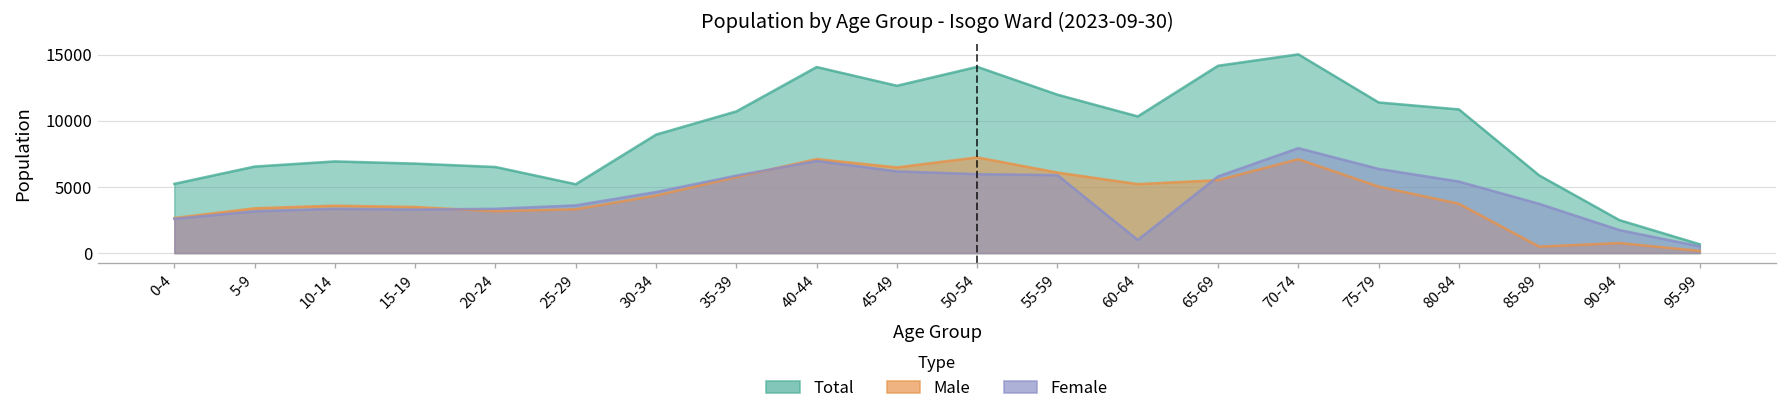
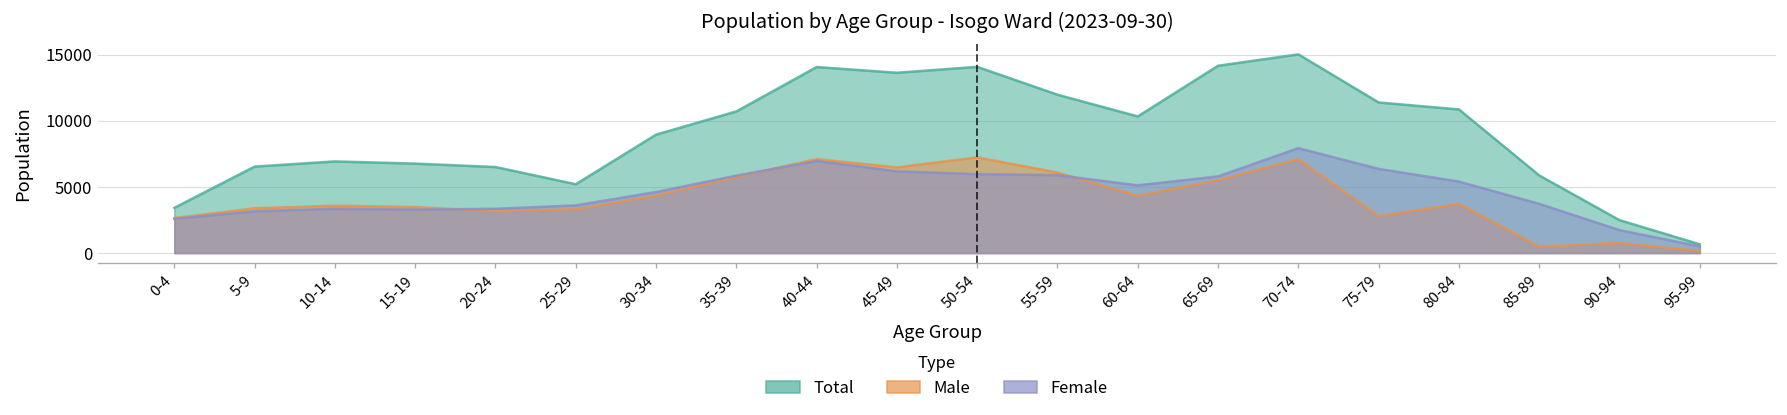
  {
    "Total": {
-     "0-4": 5200,
+     "0-4": 3400,
      "5-9": 6500,
      "10-14": 6900,
      "15-19": 6800,
      "20-24": 6500,
      "25-29": 5200,
      "30-34": 9000,
      "35-39": 10700,
      "40-44": 14100,
-     "45-49": 12700,
+     "45-49": 13600,
      "50-54": 14100,
      "55-59": 12000,
      "60-64": 10300,
      "65-69": 14200,
      "70-74": 15000,
      "75-79": 11400,
      "80-84": 10900,
      "85-89": 5900,
      "90-94": 2500
    },
    "Male": {
      "25-29": 3300,
      "30-34": 4300,
      "45-49": 6500,
      "50-54": 7200,
-     "60-64": 5200,
+     "60-64": 4300,
      "65-69": 5500,
      "70-74": 7100,
-     "75-79": 5000,
+     "75-79": 2800,
      "80-84": 3700,
      "85-89": 500,
      "90-94": 800,
      "95-99": 200
    },
    "Female": {
      "25-29": 3600,
      "30-34": 4600,
      "45-49": 6200,
      "50-54": 6000,
-     "60-64": 1000,
+     "60-64": 5100,
      "65-69": 5800,
      "70-74": 7900,
      "75-79": 6400,
      "80-84": 5400,
      "85-89": 3700,
      "90-94": 1700
    }
  }
